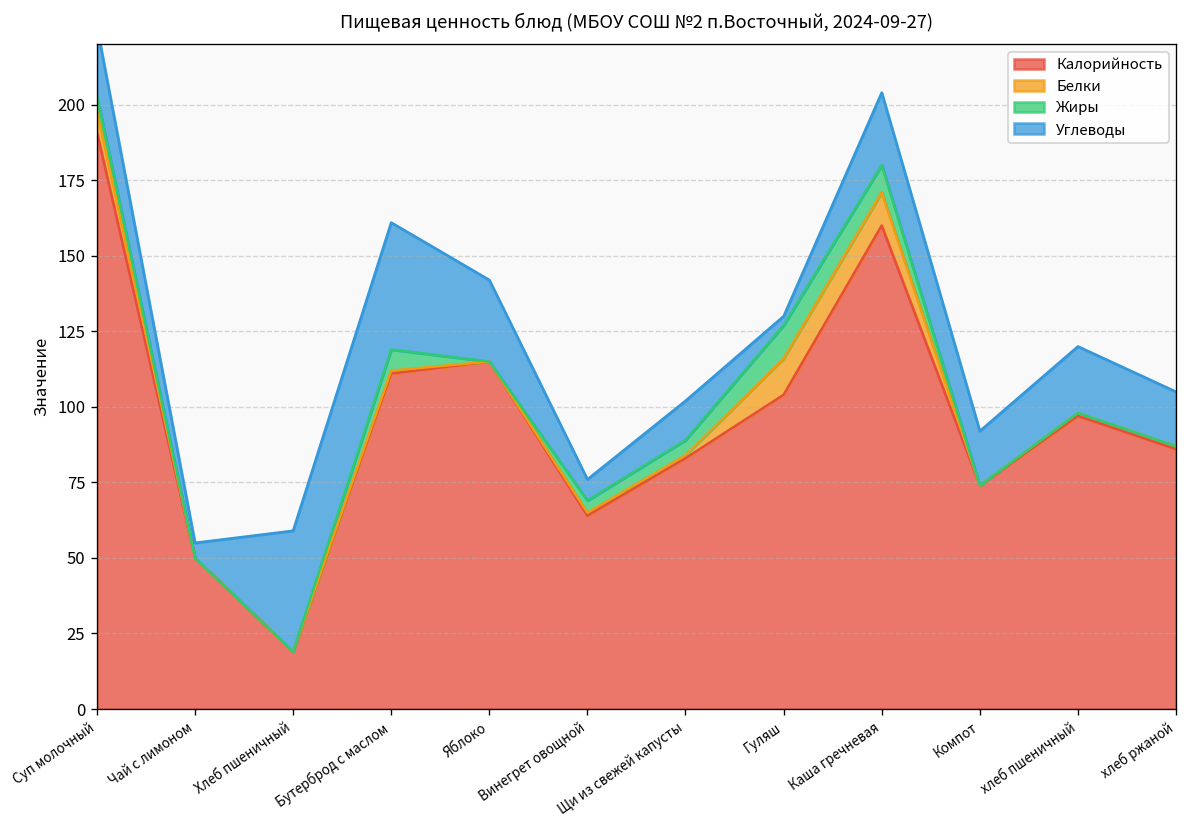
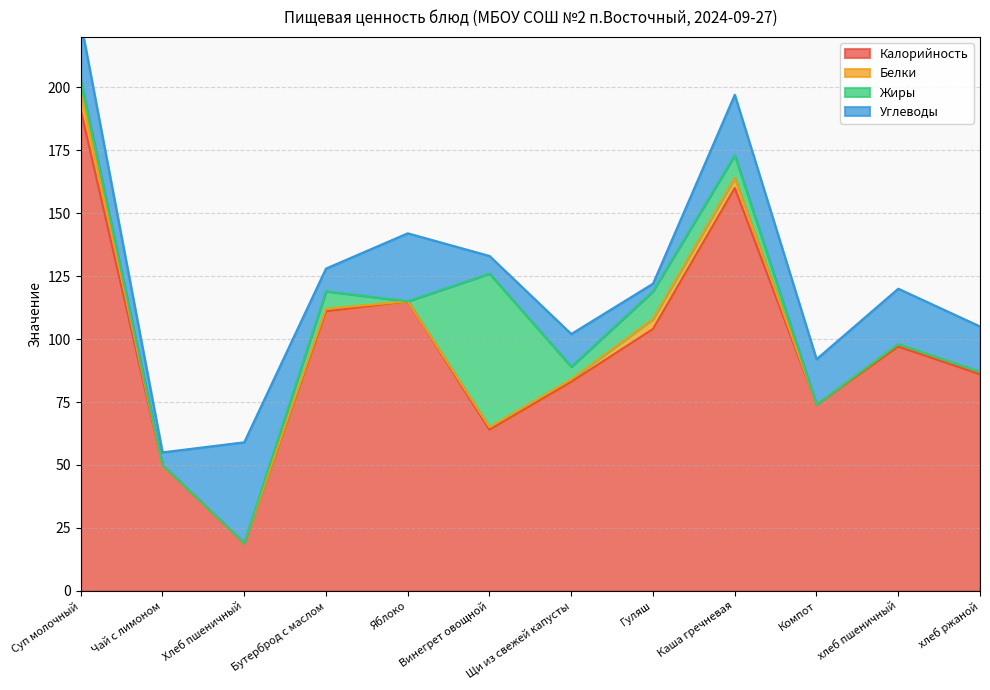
  {
    "Калорийность": {
      "Суп молочный": 191,
      "Бутерброд с маслом": 111,
      "Щи из свежей капусты": 83,
      "Гуляш": 104,
      "Каша гречневая": 160
    },
    "Белки": {
      "Суп молочный": 7,
      "Бутерброд с маслом": 1,
      "Щи из свежей капусты": 1,
-     "Гуляш": 12,
-     "Каша гречневая": 11
+     "Гуляш": 4,
+     "Каша гречневая": 4
    },
    "Жиры": {
      "Суп молочный": 5,
      "Бутерброд с маслом": 7,
-     "Винегрет овощной": 4,
+     "Винегрет овощной": 61,
      "Щи из свежей капусты": 5,
      "Гуляш": 11,
      "Каша гречневая": 9
    },
    "Углеводы": {
      "Чай с лимоном": 5,
      "Хлеб пшеничный": 40,
-     "Бутерброд с маслом": 42,
+     "Бутерброд с маслом": 9,
      "Яблоко": 27,
      "Винегрет овощной": 7,
      "Щи из свежей капусты": 13,
      "Гуляш": 3,
      "Каша гречневая": 24,
      "Компот": 18,
      "хлеб пшеничный": 22,
      "хлеб ржаной": 18
    }
  }
